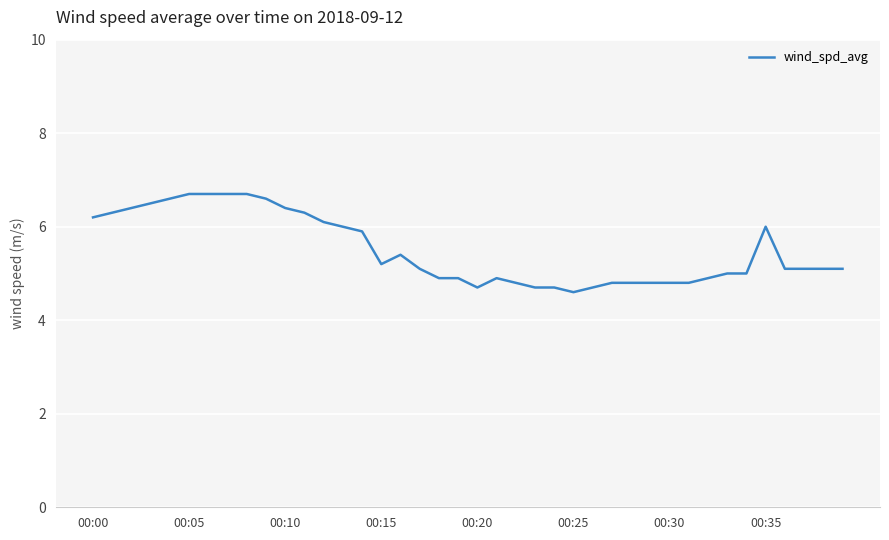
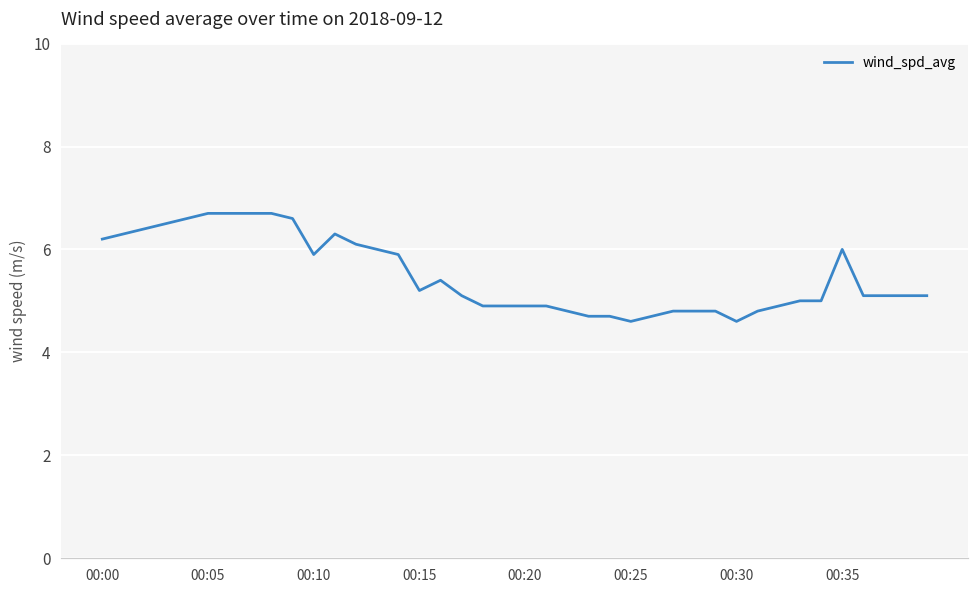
  {
    "00:00": 6.2,
    "00:05": 6.7,
-   "00:10": 6.4,
+   "00:10": 5.9,
    "00:15": 5.2,
-   "00:20": 4.7,
+   "00:20": 4.9,
    "00:25": 4.6,
-   "00:30": 4.8,
+   "00:30": 4.6,
    "00:35": 6.0
  }
